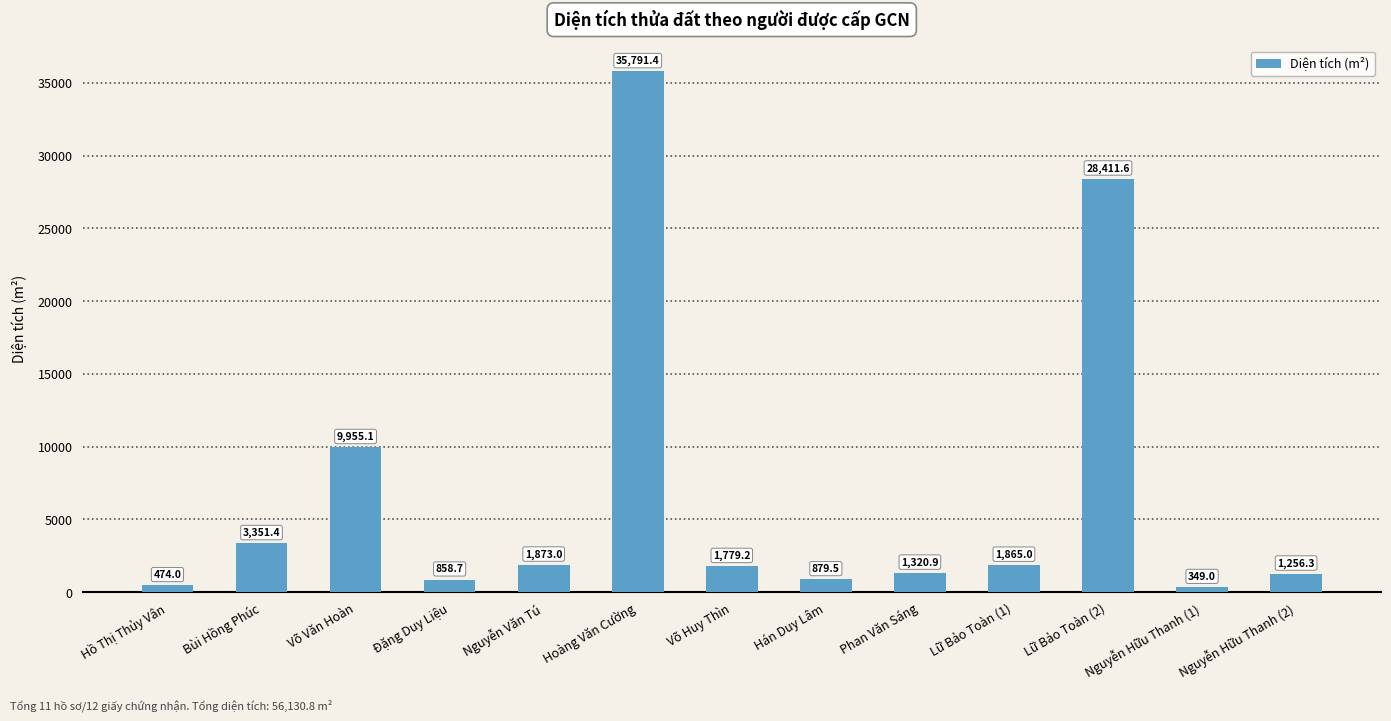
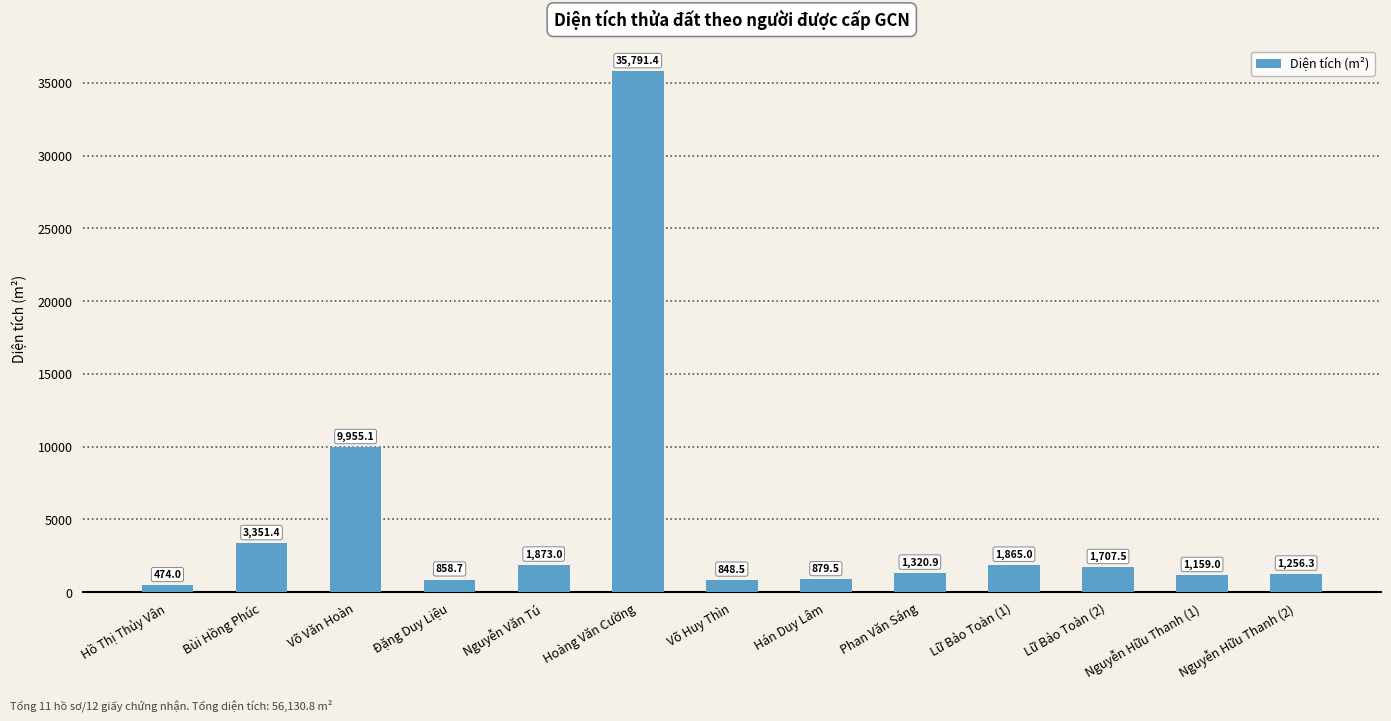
  {
-   "Võ Huy Thìn": "1,779.2",
-   "Lữ Bảo Toàn (2)": "28,411.6",
-   "Nguyễn Hữu Thanh (1)": "349.0"
+   "Võ Huy Thìn": "848.5",
+   "Lữ Bảo Toàn (2)": "1,707.5",
+   "Nguyễn Hữu Thanh (1)": "1,159.0"
  }
